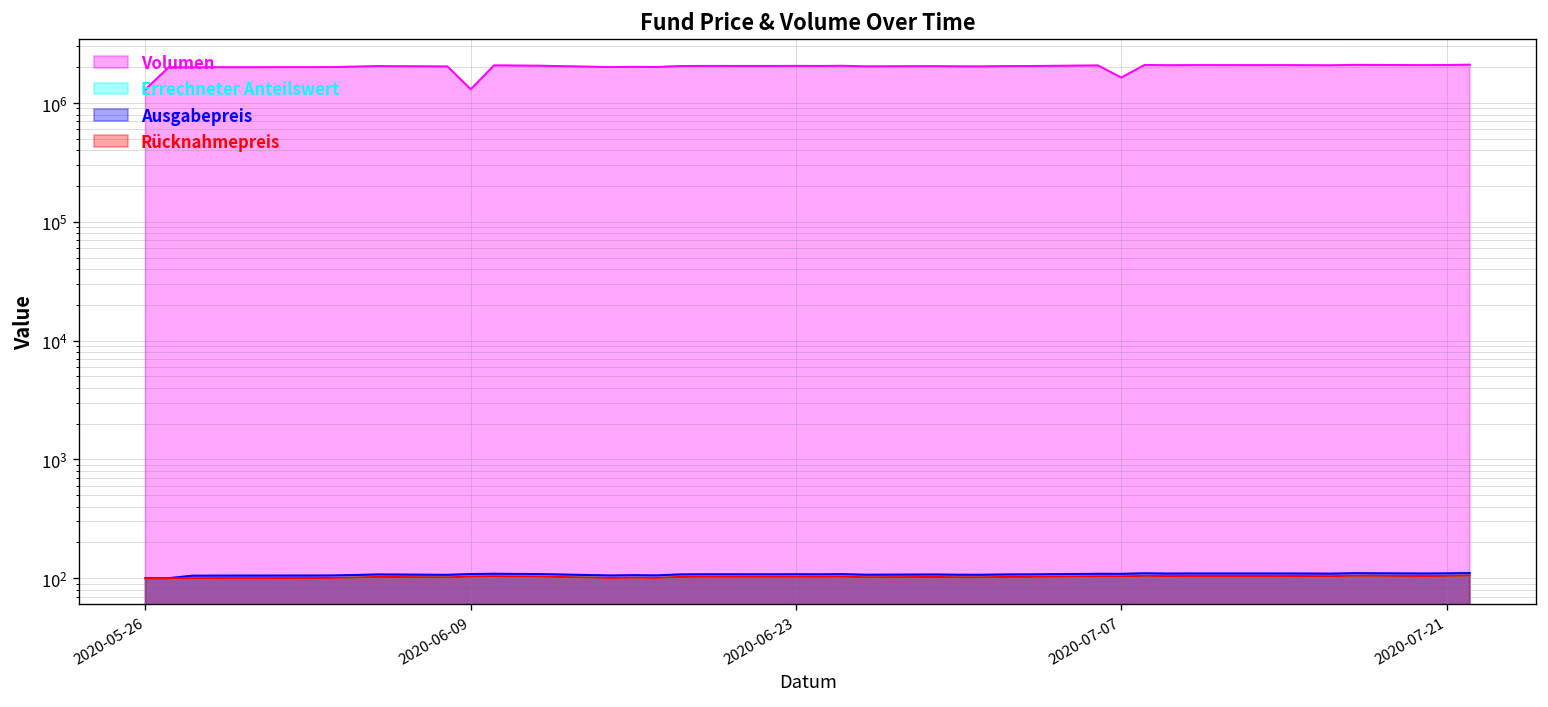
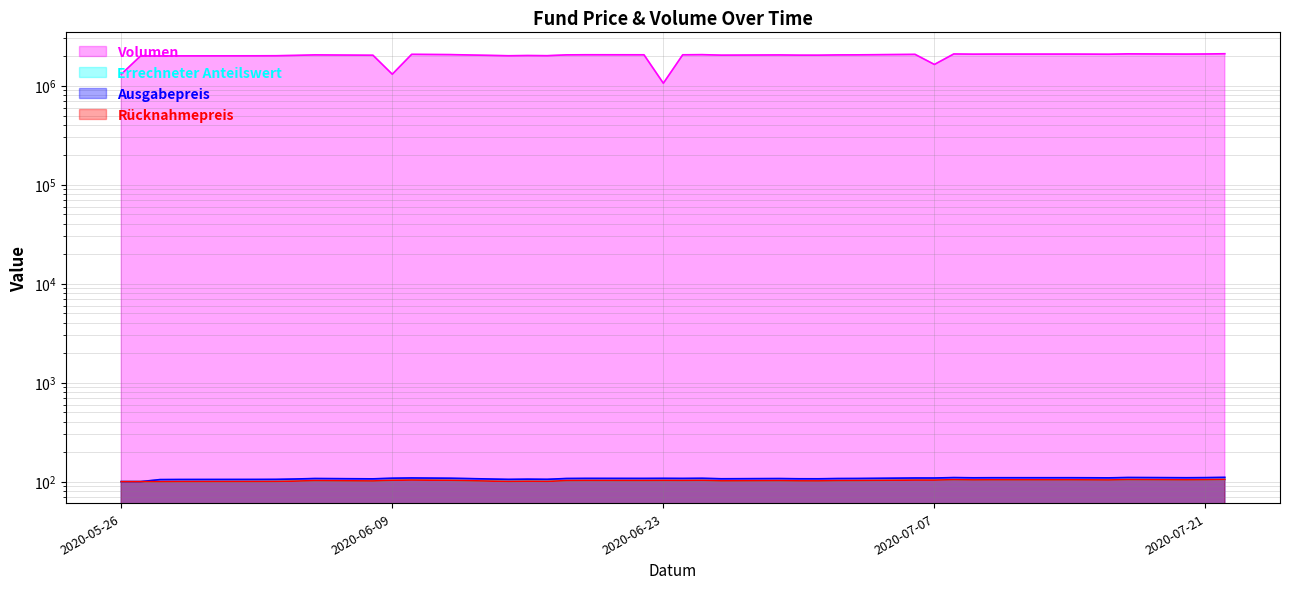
  {
    "Volumen": {
      "2020-05-26": 1300000,
      "2020-06-09": 1300000,
-     "2020-06-23": 2100000,
+     "2020-06-23": 1100000,
      "2020-07-07": 1600000,
      "2020-07-21": 2100000
    }
  }
